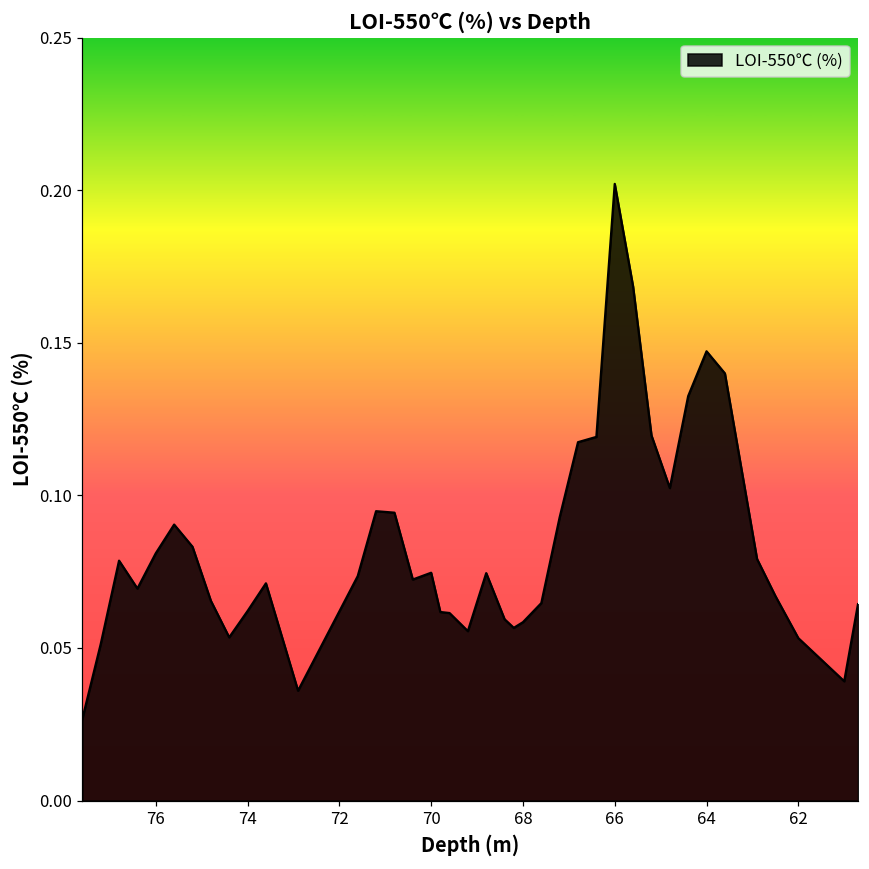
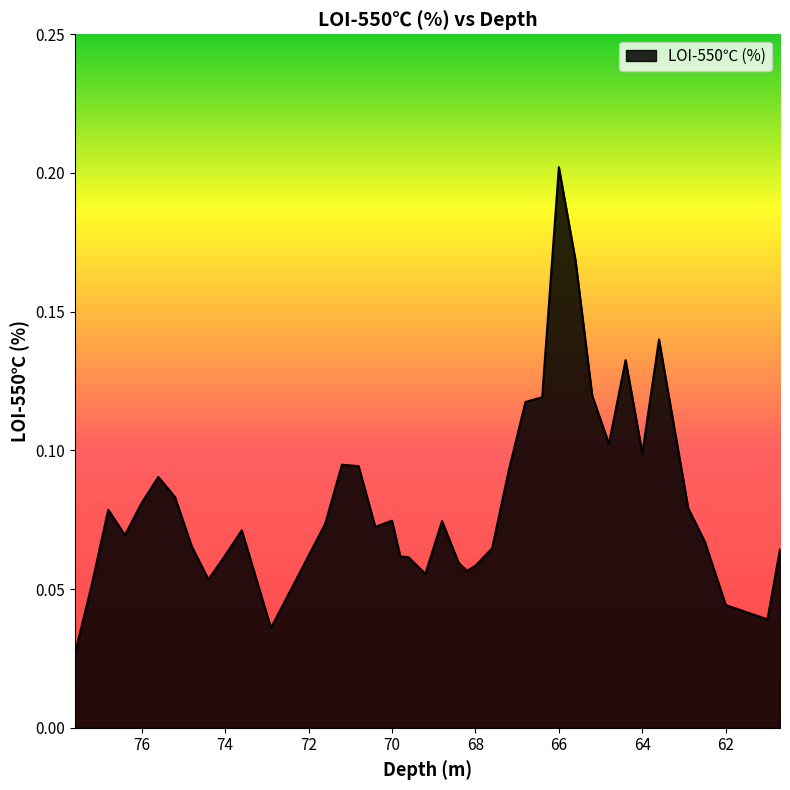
  {
    "76": 0.081,
    "74": 0.062,
    "70": 0.075,
    "68": 0.058,
    "66": 0.202,
-   "64": 0.147,
-   "62": 0.053
+   "64": 0.099,
+   "62": 0.044
  }
